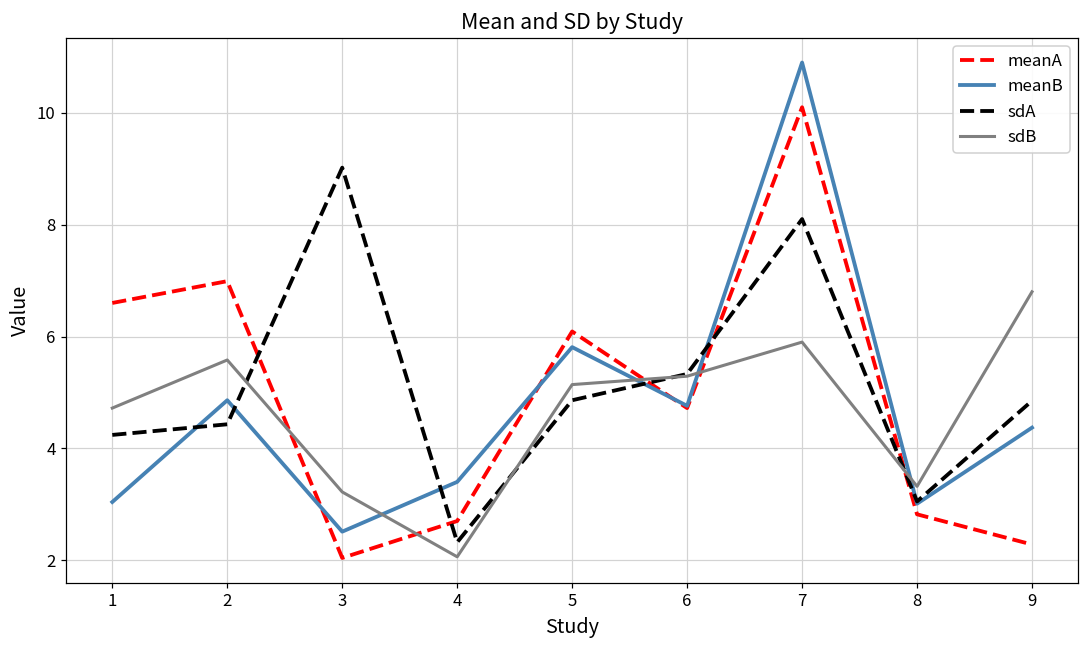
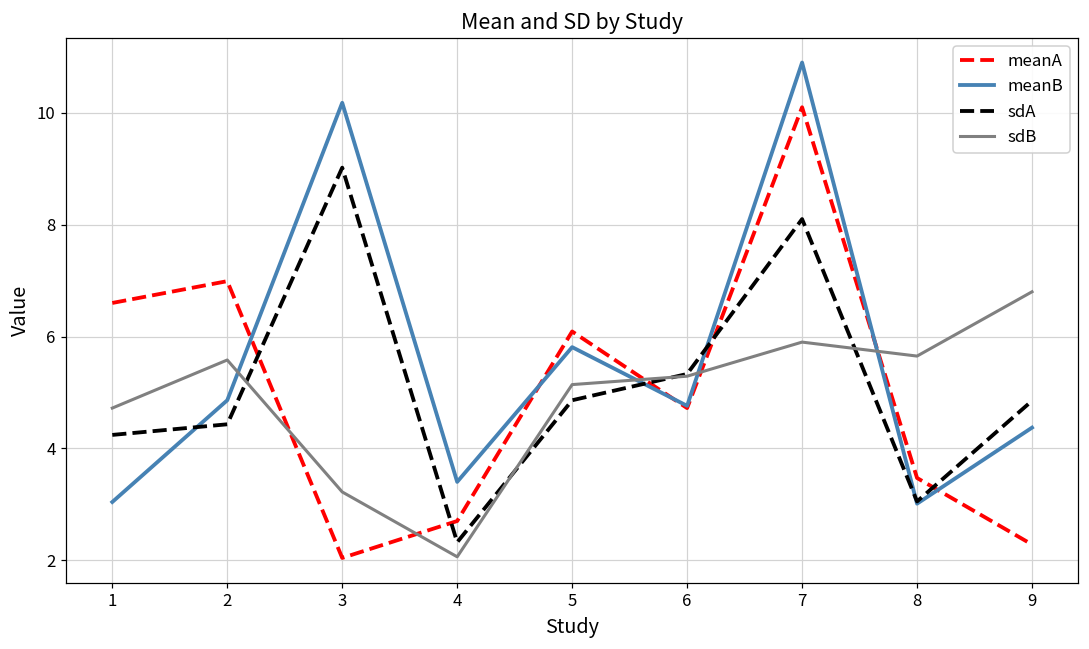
  {
    "meanA": {
      "1": 6.6,
      "2": 7.0,
      "3": 2.0,
      "4": 2.7,
      "5": 6.1,
      "7": 10.1,
-     "8": 2.8,
+     "8": 3.5,
      "9": 2.3
    },
    "meanB": {
      "1": 3.0,
      "2": 4.9,
-     "3": 2.5,
+     "3": 10.2,
      "4": 3.4,
      "5": 5.8,
      "7": 10.9,
      "9": 4.4
    },
    "sdA": {
      "1": 4.2,
      "2": 4.4,
      "3": 9.0,
      "4": 2.3,
      "5": 4.9,
      "7": 8.1,
      "9": 4.9
    },
    "sdB": {
      "1": 4.7,
      "2": 5.6,
      "3": 3.2,
      "4": 2.1,
      "5": 5.1,
      "7": 5.9,
-     "8": 3.3,
+     "8": 5.7,
      "9": 6.8
    }
  }
